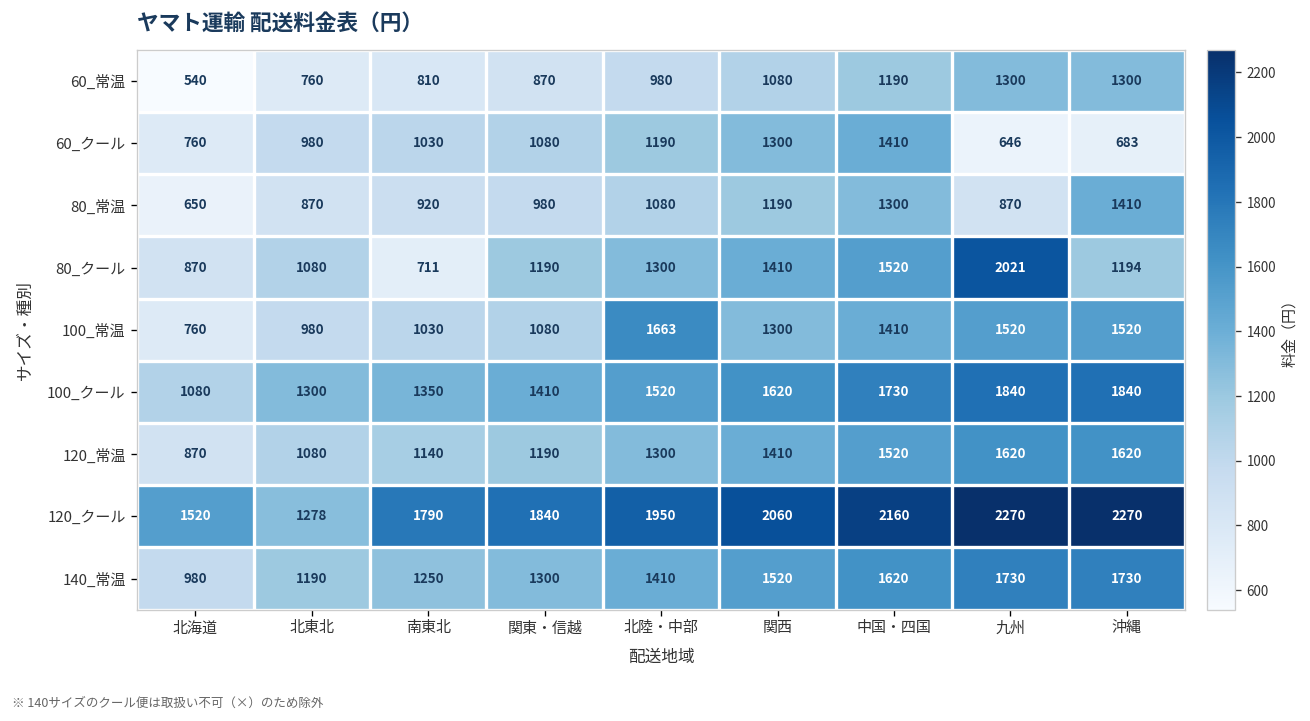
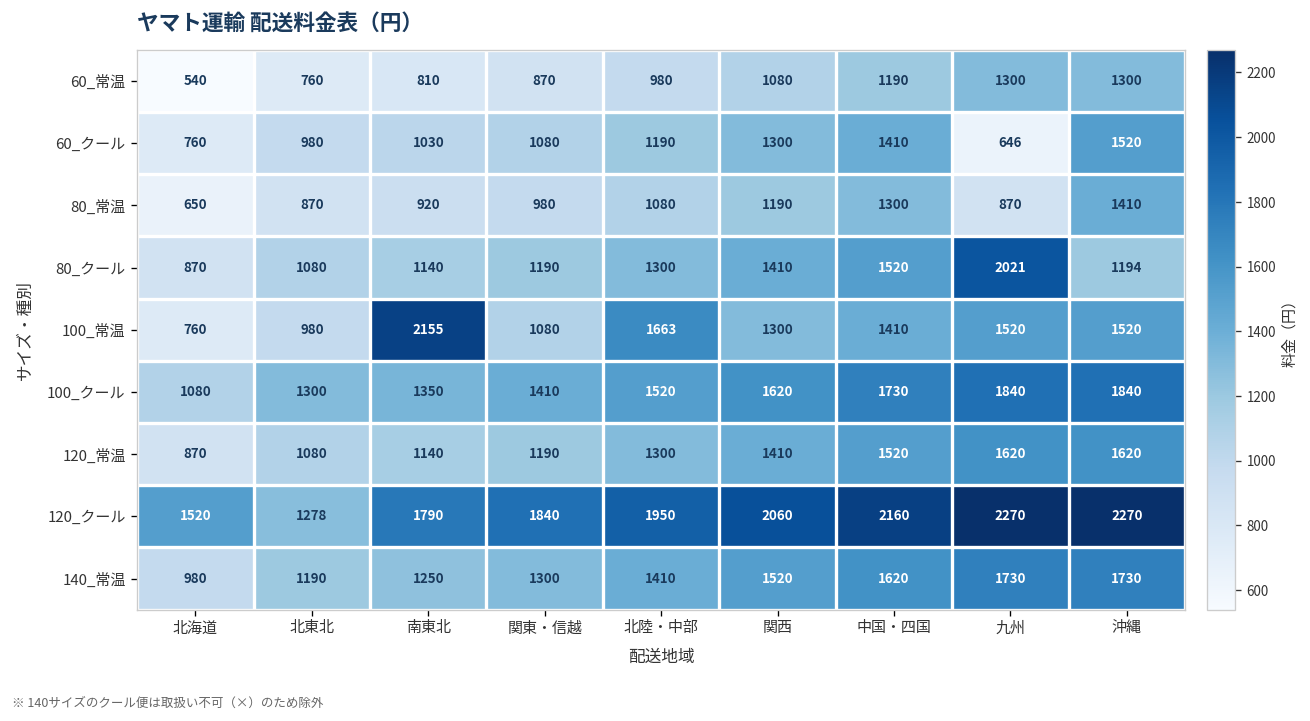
  {
    "60_常温": {
      "北海道": 540,
      "北東北": 760,
      "南東北": 810,
      "関東・信越": 870,
      "北陸・中部": 980,
      "関西": 1080,
      "中国・四国": 1190,
      "九州": 1300,
      "沖縄": 1300
    },
    "60_クール": {
      "北海道": 760,
      "北東北": 980,
      "南東北": 1030,
      "関東・信越": 1080,
      "北陸・中部": 1190,
      "関西": 1300,
      "中国・四国": 1410,
      "九州": 646,
-     "沖縄": 683
+     "沖縄": 1520
    },
    "80_常温": {
      "北海道": 650,
      "北東北": 870,
      "南東北": 920,
      "関東・信越": 980,
      "北陸・中部": 1080,
      "関西": 1190,
      "中国・四国": 1300,
      "九州": 870,
      "沖縄": 1410
    },
    "80_クール": {
      "北海道": 870,
      "北東北": 1080,
-     "南東北": 711,
+     "南東北": 1140,
      "関東・信越": 1190,
      "北陸・中部": 1300,
      "関西": 1410,
      "中国・四国": 1520,
      "九州": 2021,
      "沖縄": 1194
    },
    "100_常温": {
      "北海道": 760,
      "北東北": 980,
-     "南東北": 1030,
+     "南東北": 2155,
      "関東・信越": 1080,
      "北陸・中部": 1663,
      "関西": 1300,
      "中国・四国": 1410,
      "九州": 1520,
      "沖縄": 1520
    },
    "100_クール": {
      "北海道": 1080,
      "北東北": 1300,
      "南東北": 1350,
      "関東・信越": 1410,
      "北陸・中部": 1520,
      "関西": 1620,
      "中国・四国": 1730,
      "九州": 1840,
      "沖縄": 1840
    },
    "120_常温": {
      "北海道": 870,
      "北東北": 1080,
      "南東北": 1140,
      "関東・信越": 1190,
      "北陸・中部": 1300,
      "関西": 1410,
      "中国・四国": 1520,
      "九州": 1620,
      "沖縄": 1620
    },
    "120_クール": {
      "北海道": 1520,
      "北東北": 1278,
      "南東北": 1790,
      "関東・信越": 1840,
      "北陸・中部": 1950,
      "関西": 2060,
      "中国・四国": 2160,
      "九州": 2270,
      "沖縄": 2270
    },
    "140_常温": {
      "北海道": 980,
      "北東北": 1190,
      "南東北": 1250,
      "関東・信越": 1300,
      "北陸・中部": 1410,
      "関西": 1520,
      "中国・四国": 1620,
      "九州": 1730,
      "沖縄": 1730
    }
  }
